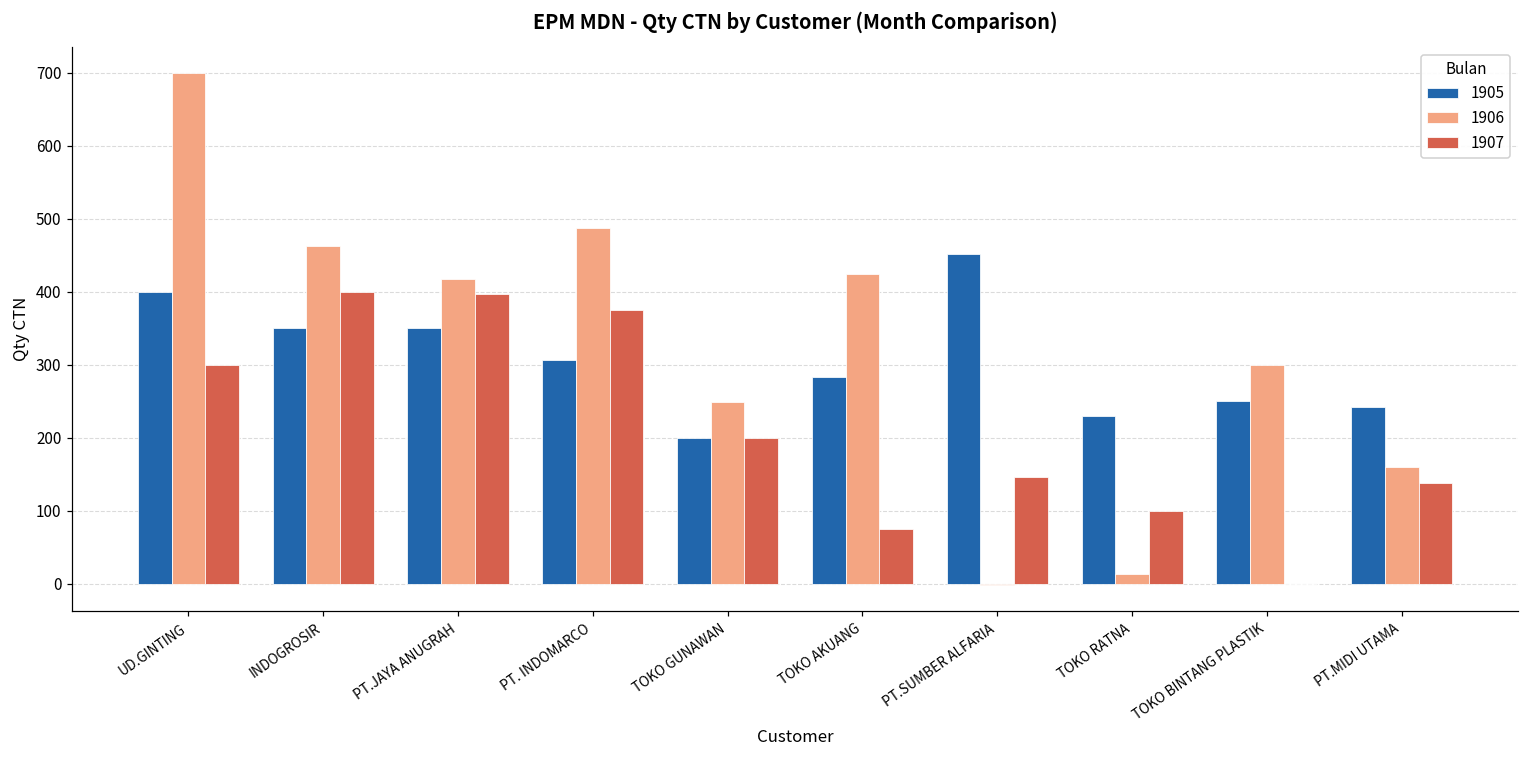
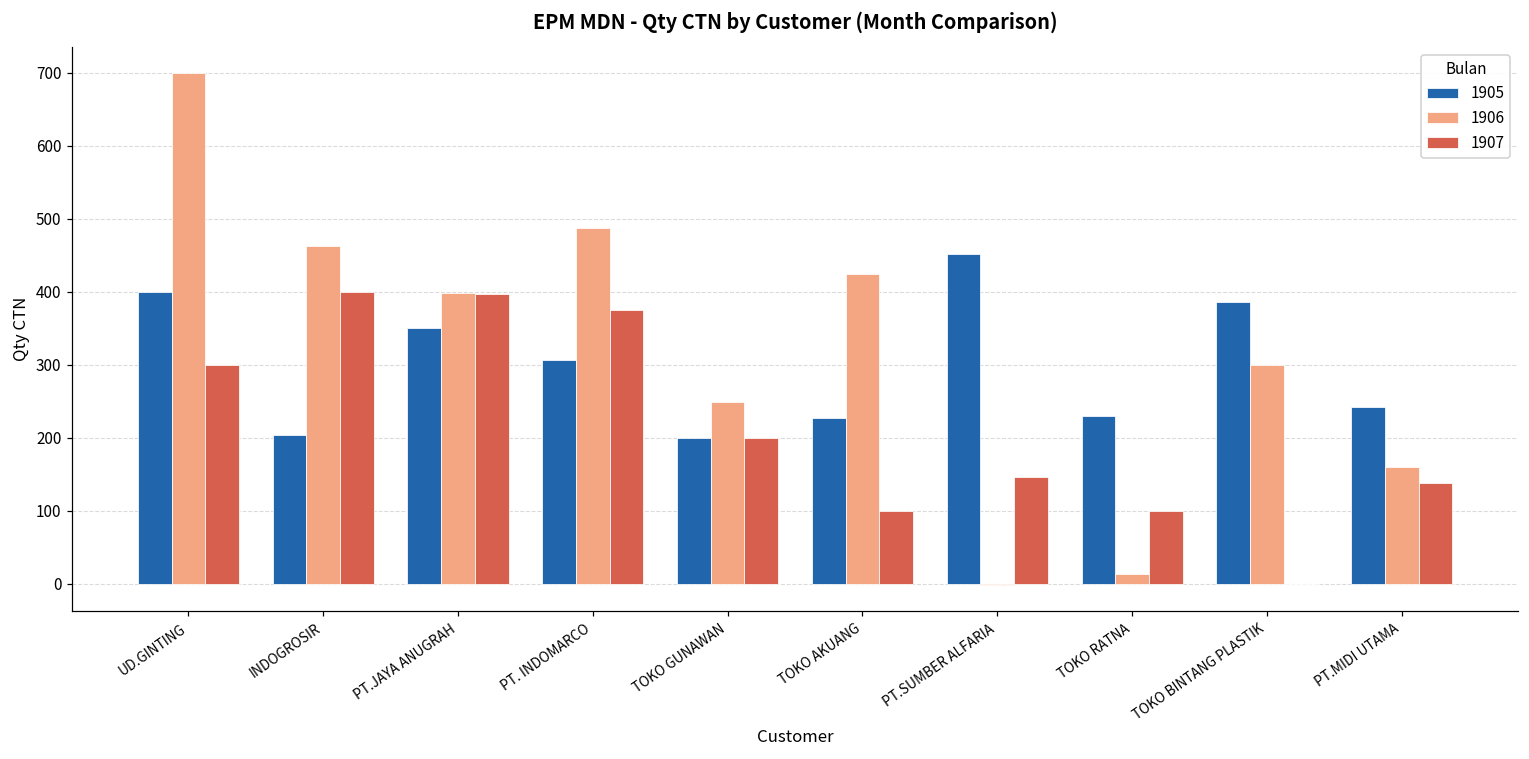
  {
    "1905": {
      "UD.GINTING": 400,
-     "INDOGROSIR": 350,
+     "INDOGROSIR": 200,
      "PT.JAYA ANUGRAH": 350,
      "PT. INDOMARCO": 310,
      "TOKO GUNAWAN": 200,
-     "TOKO AKUANG": 280,
+     "TOKO AKUANG": 230,
      "PT.SUMBER ALFARIA": 450,
      "TOKO RATNA": 230,
-     "TOKO BINTANG PLASTIK": 250,
+     "TOKO BINTANG PLASTIK": 390,
      "PT.MIDI UTAMA": 240
    },
    "1906": {
      "UD.GINTING": 700,
      "INDOGROSIR": 460,
-     "PT.JAYA ANUGRAH": 420,
+     "PT.JAYA ANUGRAH": 400,
      "PT. INDOMARCO": 490,
      "TOKO GUNAWAN": 250,
      "TOKO AKUANG": 420,
      "TOKO RATNA": 10,
      "TOKO BINTANG PLASTIK": 300,
      "PT.MIDI UTAMA": 160
    },
    "1907": {
      "UD.GINTING": 300,
      "INDOGROSIR": 400,
      "PT.JAYA ANUGRAH": 400,
      "PT. INDOMARCO": 370,
      "TOKO GUNAWAN": 200,
-     "TOKO AKUANG": 70,
+     "TOKO AKUANG": 100,
      "PT.SUMBER ALFARIA": 150,
      "TOKO RATNA": 100,
      "TOKO BINTANG PLASTIK": 0,
      "PT.MIDI UTAMA": 140
    }
  }
